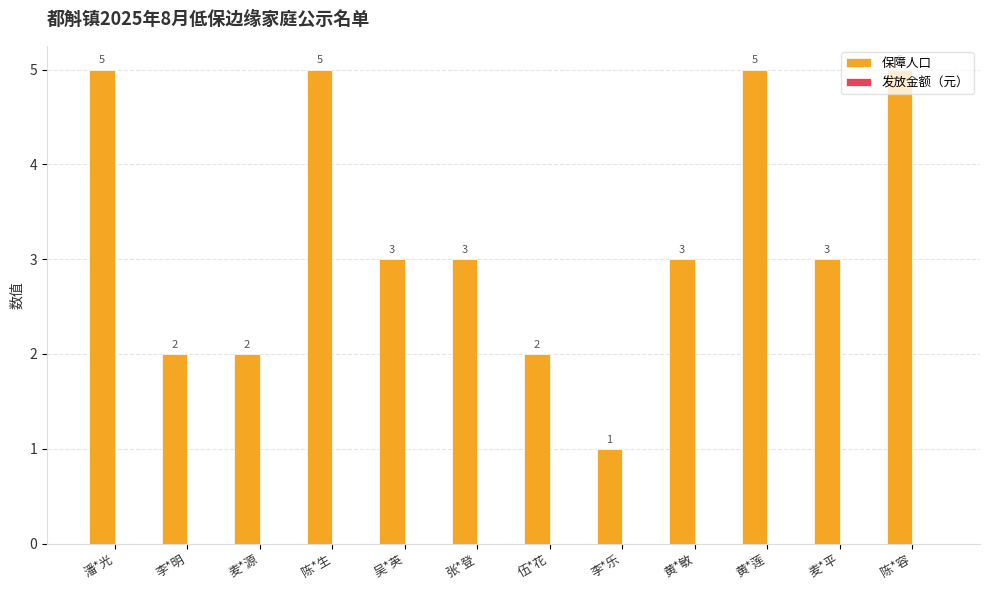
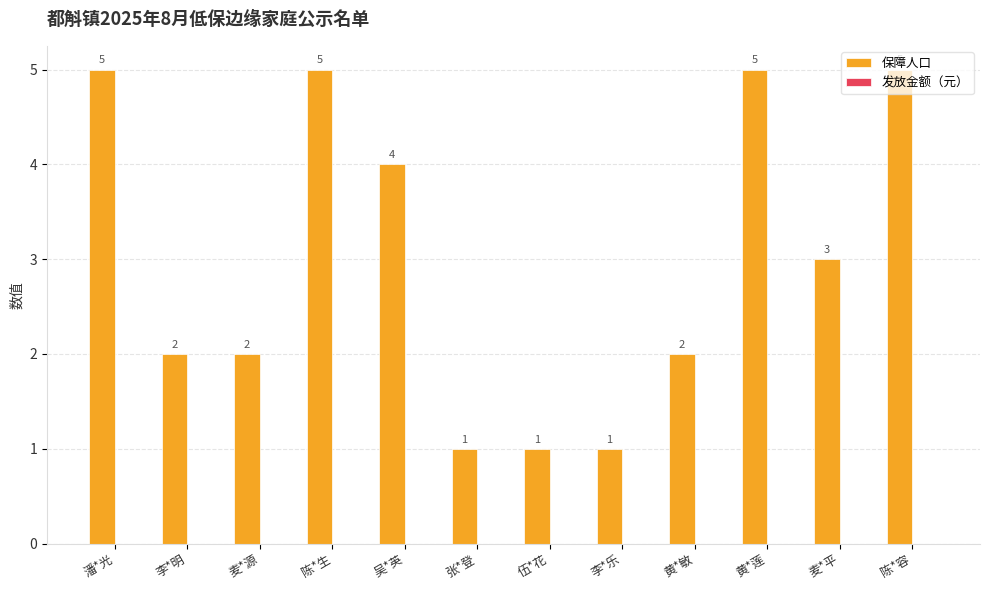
  {
    "保障人口": {
      "潘*光": 5,
      "李*明": 2,
      "麦*源": 2,
      "陈*生": 5,
-     "吴*英": 3,
-     "张*登": 3,
-     "伍*花": 2,
+     "吴*英": 4,
+     "张*登": 1,
+     "伍*花": 1,
      "李*乐": 1,
-     "黄*敏": 3,
+     "黄*敏": 2,
      "黄*莲": 5,
      "麦*平": 3
    },
    "发放金额（元）": {
      "潘*光": 0.0,
      "李*明": 0.0,
      "麦*源": 0.0,
      "陈*生": 0.0,
      "吴*英": 0.0,
      "张*登": 0.0,
      "伍*花": 0.0,
      "李*乐": 0.0,
      "黄*敏": 0.0,
      "黄*莲": 0.0,
      "麦*平": 0.0,
      "陈*容": 0.0
    }
  }
